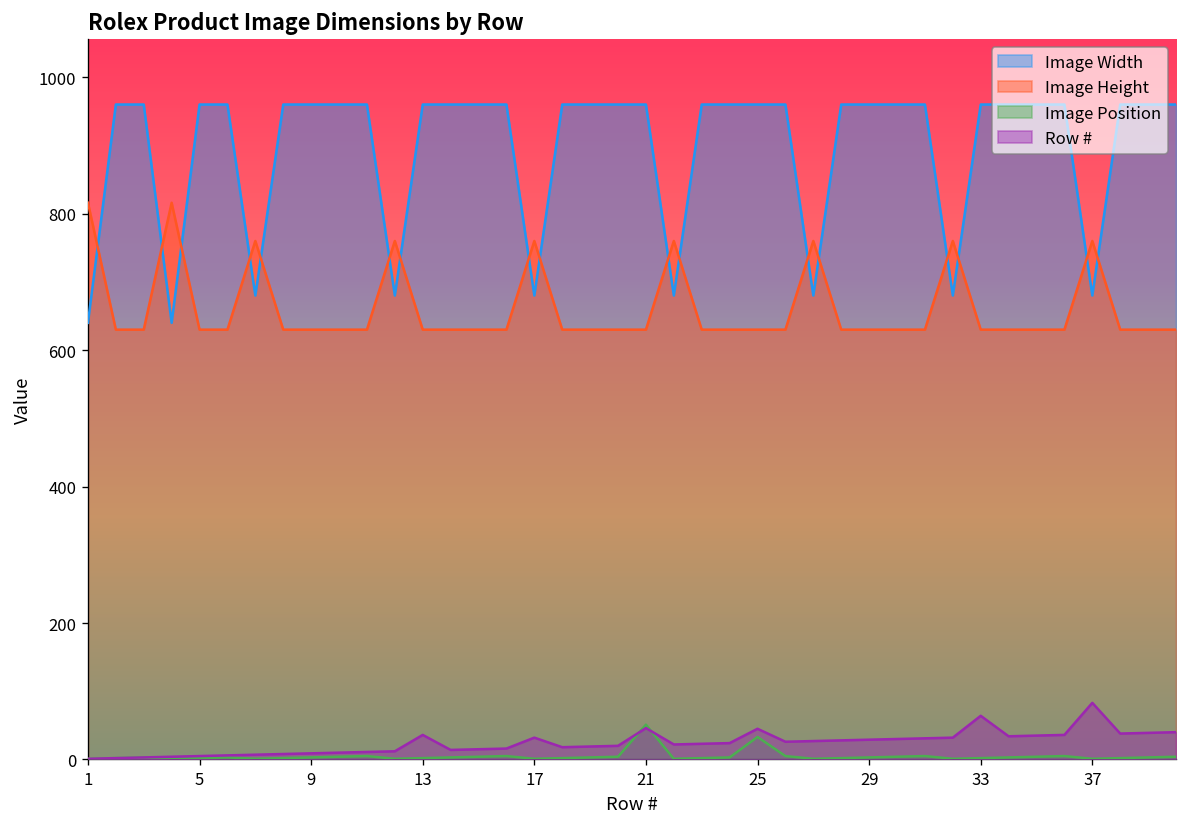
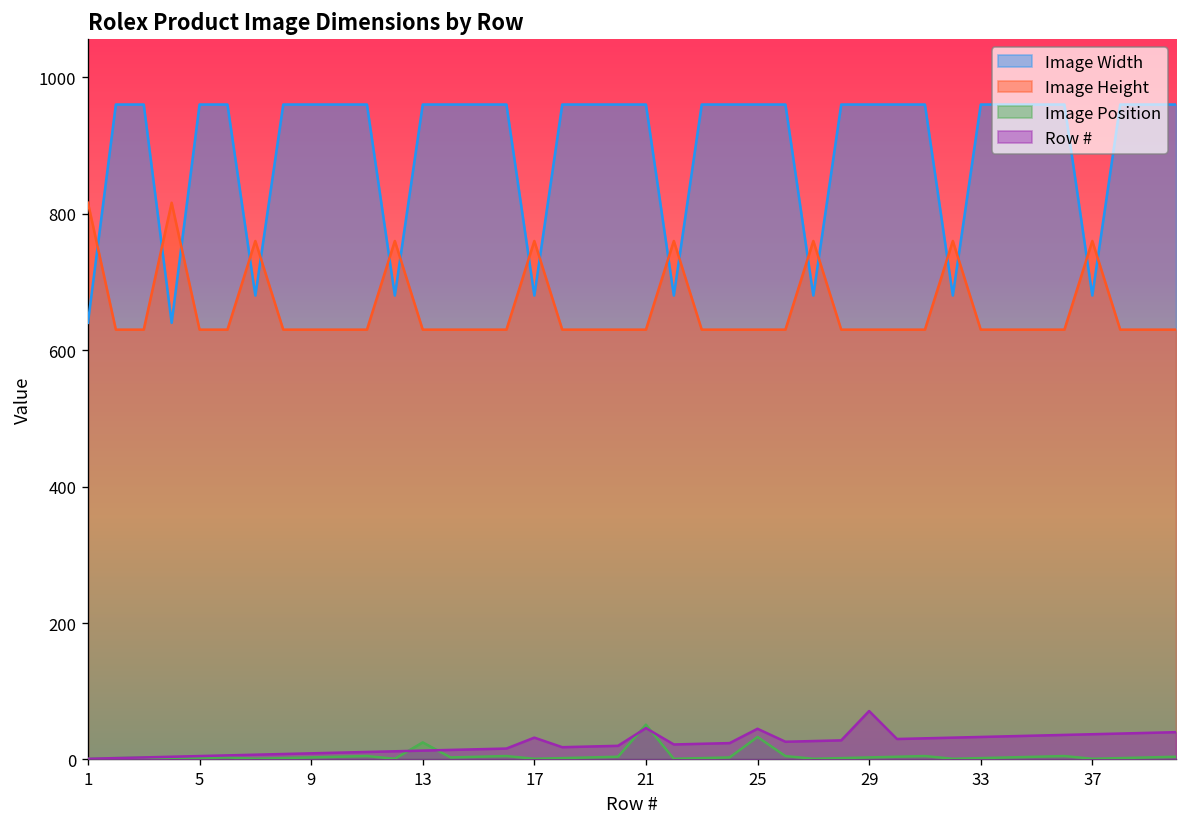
  {
    "Image Width": {
      "1": 640,
      "5": 960,
      "9": 960,
      "13": 960,
      "17": 680,
      "21": 960,
      "25": 960,
      "29": 960,
      "33": 960,
      "37": 680
    },
    "Image Height": {
      "1": 820,
      "5": 630,
      "9": 630,
      "13": 630,
      "17": 760,
      "21": 630,
      "25": 630,
      "29": 630,
      "33": 630,
      "37": 760
    },
    "Image Position": {
      "9": 0,
-     "13": 0,
+     "13": 30,
      "17": 0,
      "21": 50,
      "25": 30,
      "29": 0,
      "33": 0,
      "37": 0
    },
    "Row #": {
      "9": 10,
-     "13": 40,
+     "13": 10,
      "17": 30,
      "21": 50,
      "25": 50,
-     "29": 30,
-     "33": 60,
-     "37": 80
+     "29": 70,
+     "33": 30,
+     "37": 40
    }
  }
